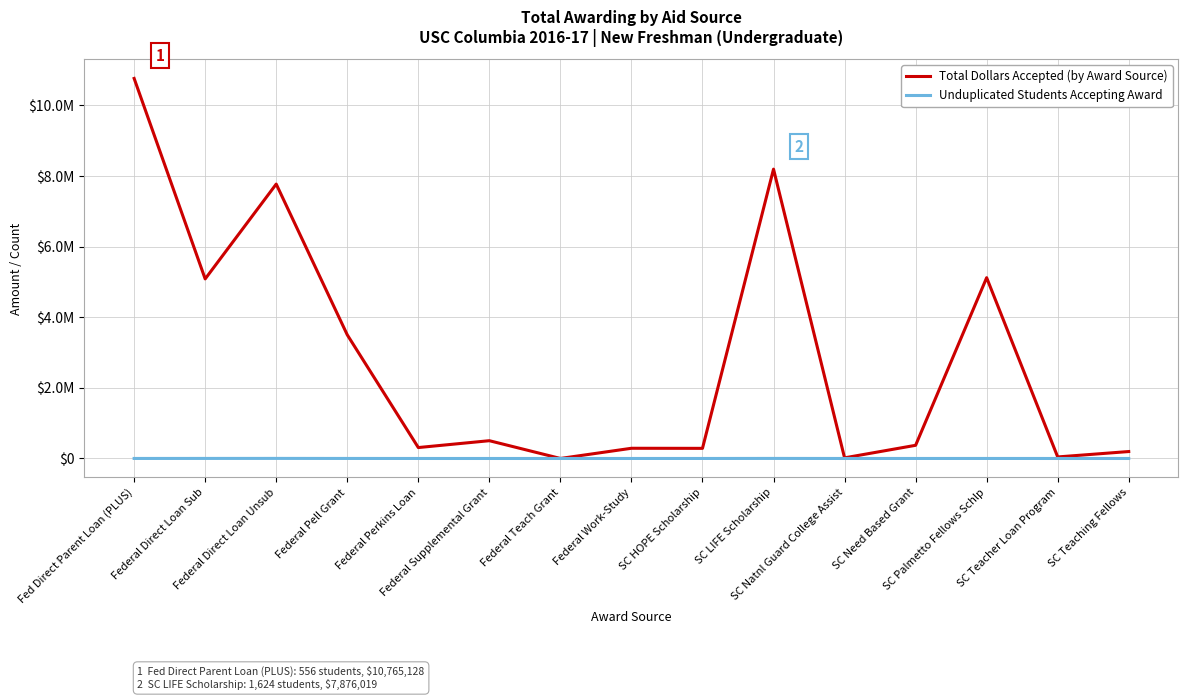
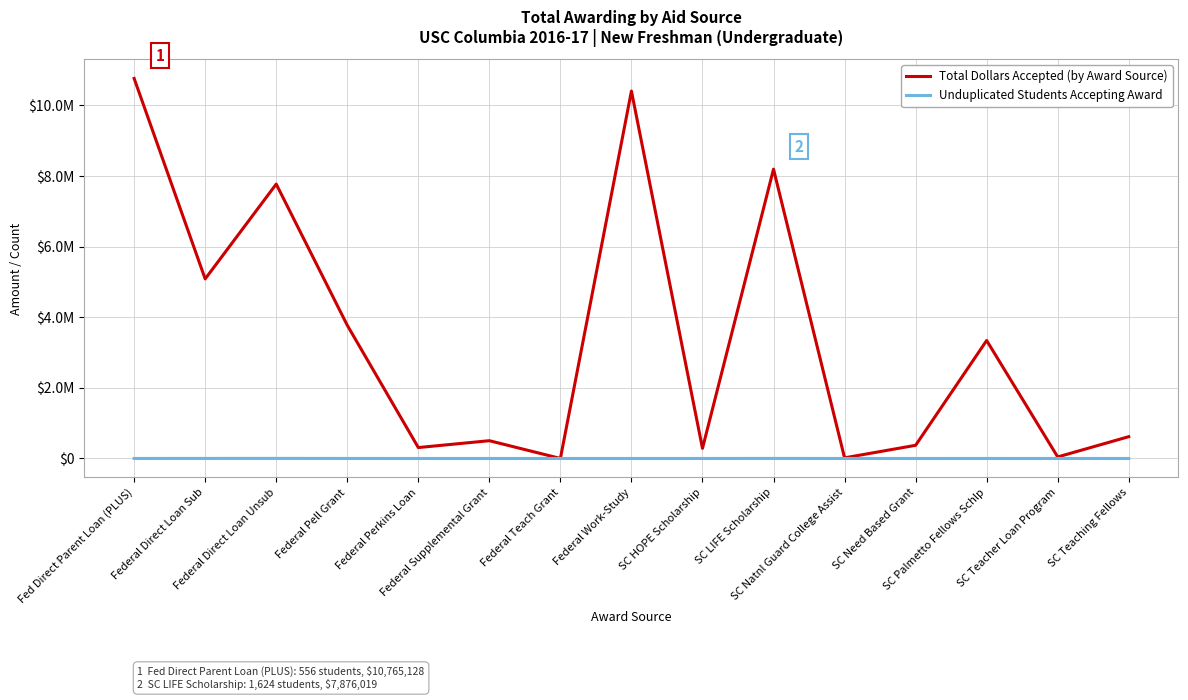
  {
    "Total Dollars Accepted (by Award Source)": {
      "Fed Direct Parent Loan (PLUS)": "$10800000",
      "Federal Direct Loan Sub": "$5100000",
      "Federal Direct Loan Unsub": "$7800000",
-     "Federal Pell Grant": "$3500000",
+     "Federal Pell Grant": "$3800000",
      "Federal Perkins Loan": "$300000",
      "Federal Supplemental Grant": "$500000",
-     "Federal Work-Study": "$300000",
+     "Federal Work-Study": "$10400000",
      "SC HOPE Scholarship": "$300000",
      "SC LIFE Scholarship": "$8200000",
      "SC Need Based Grant": "$400000",
-     "SC Palmetto Fellows Schlp": "$5100000",
-     "SC Teaching Fellows": "$200000"
+     "SC Palmetto Fellows Schlp": "$3300000",
+     "SC Teaching Fellows": "$600000"
    },
    "Unduplicated Students Accepting Award": {
      "Fed Direct Parent Loan (PLUS)": "$0",
      "Federal Direct Loan Sub": "$0",
      "Federal Direct Loan Unsub": "$0",
      "Federal Pell Grant": "$0",
      "Federal Perkins Loan": "$0",
      "Federal Supplemental Grant": "$0",
      "Federal Work-Study": "$0",
      "SC HOPE Scholarship": "$0",
      "SC LIFE Scholarship": "$0",
      "SC Need Based Grant": "$0",
      "SC Palmetto Fellows Schlp": "$0",
      "SC Teaching Fellows": "$0"
    }
  }
